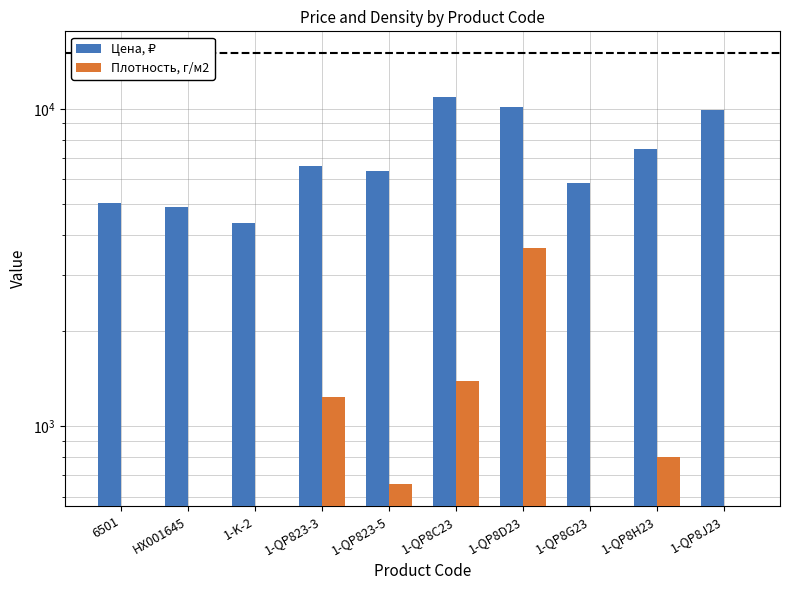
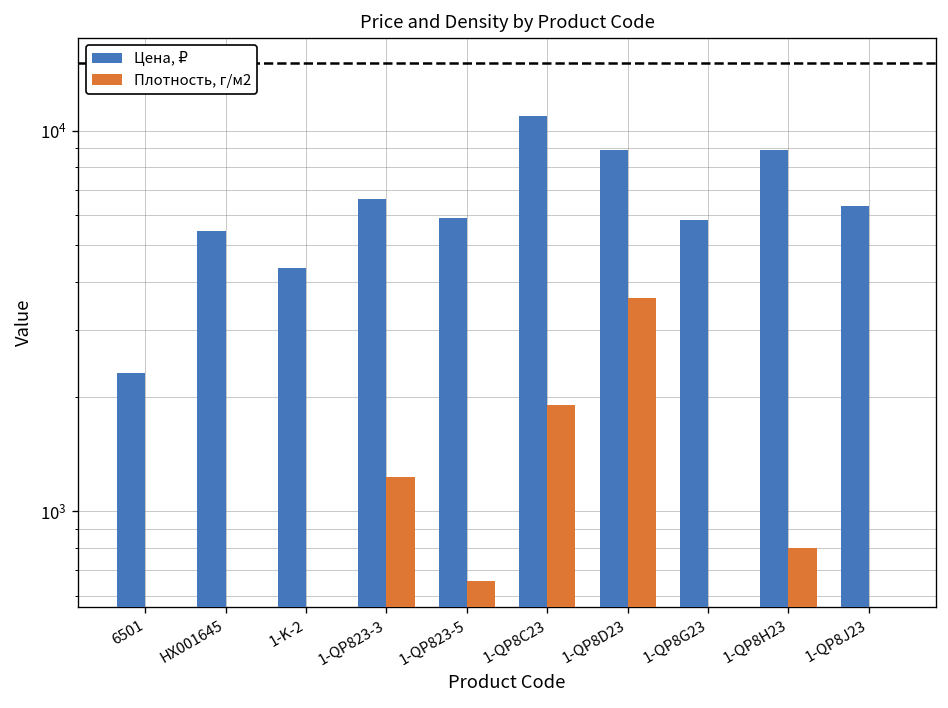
  {
    "Цена, ₽": {
-     "6501": 5000,
-     "HX001645": 4900,
+     "6501": 2300,
+     "HX001645": 5400,
      "1-K-2": 4400,
      "1-QP823-3": 6600,
-     "1-QP823-5": 6400,
+     "1-QP823-5": 5900,
      "1-QP8C23": 10900,
-     "1-QP8D23": 10100,
+     "1-QP8D23": 8900,
      "1-QP8G23": 5800,
-     "1-QP8H23": 7500,
-     "1-QP8J23": 9900
+     "1-QP8H23": 8900,
+     "1-QP8J23": 6300
    },
    "Плотность, г/м2": {
      "1-QP823-3": 1230,
      "1-QP823-5": 660,
-     "1-QP8C23": 1400,
+     "1-QP8C23": 1900,
      "1-QP8D23": 3600,
      "1-QP8H23": 800
    }
  }
